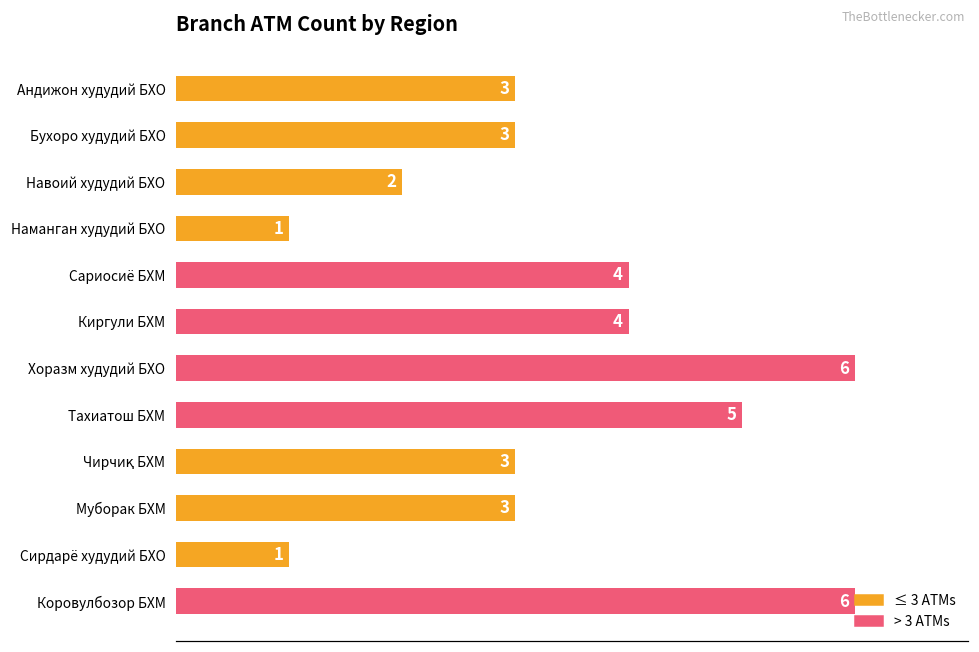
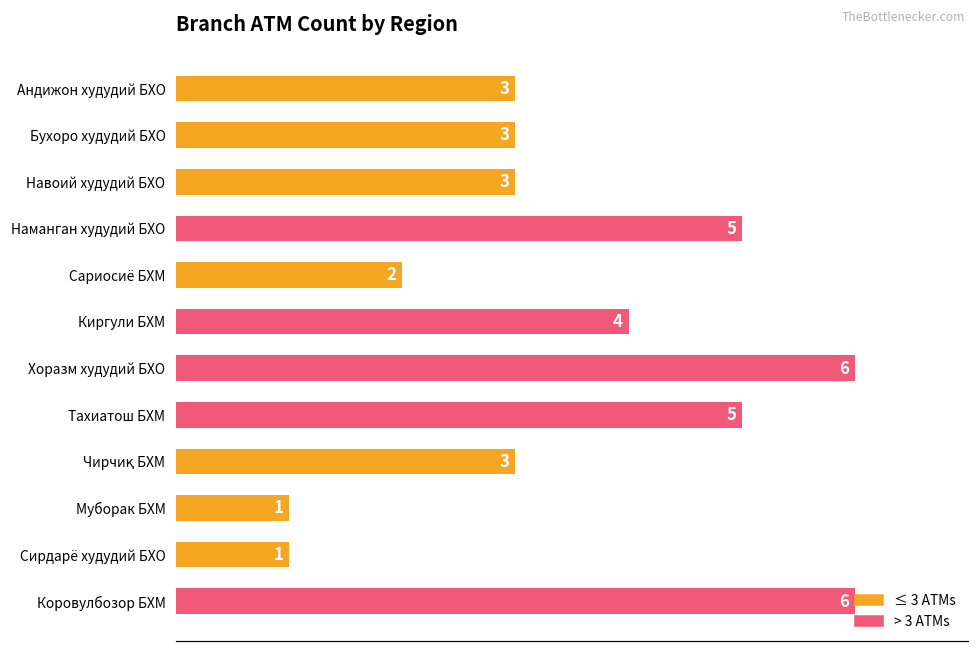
  {
    "Андижон худудий БХО": 3,
    "Бухоро худудий БХО": 3,
-   "Навоий худудий БХО": 2,
-   "Наманган худудий БХО": 1,
-   "Сариосиё БХМ": 4,
+   "Навоий худудий БХО": 3,
+   "Наманган худудий БХО": 5,
+   "Сариосиё БХМ": 2,
    "Киргули БХМ": 4,
    "Хоразм худудий БХО": 6,
    "Тахиатош БХМ": 5,
    "Чирчиқ БХМ": 3,
-   "Муборак БХМ": 3,
+   "Муборак БХМ": 1,
    "Сирдарё худудий БХО": 1,
    "Коровулбозор БХМ": 6
  }
